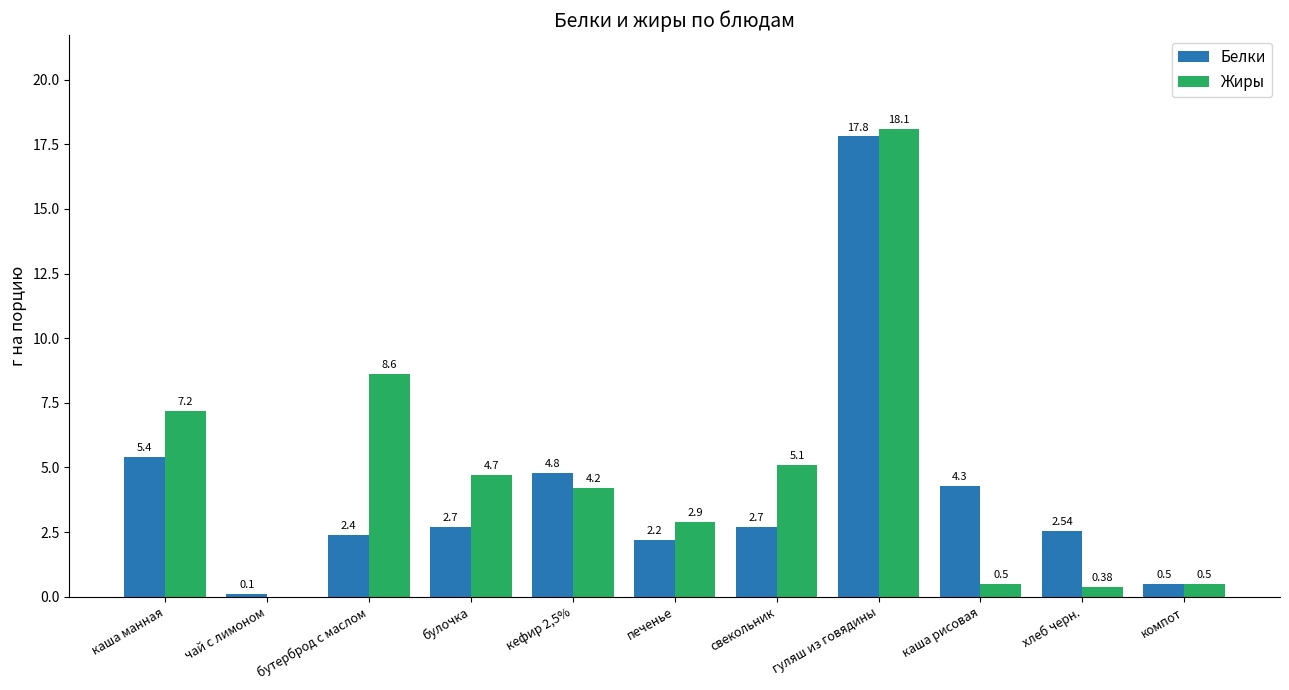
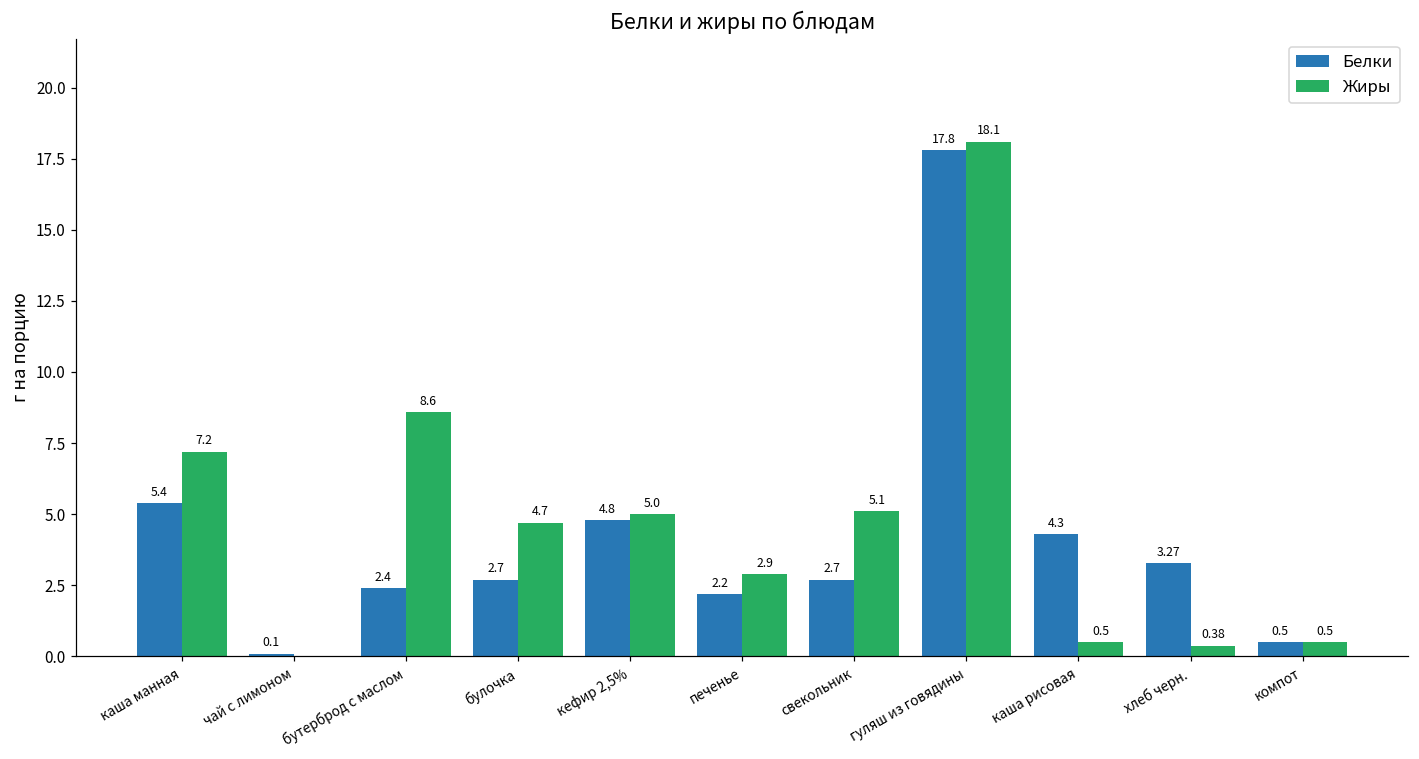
  {
    "Белки": {
      "каша манная": 5.4,
      "чай с лимоном": 0.1,
      "бутерброд с маслом": 2.4,
      "булочка": 2.7,
      "кефир 2,5%": 4.8,
      "печенье": 2.2,
      "свекольник": 2.7,
      "гуляш из говядины": 17.8,
      "каша рисовая": 4.3,
-     "хлеб черн.": 2.54,
+     "хлеб черн.": 3.27,
      "компот": 0.5
    },
    "Жиры": {
      "каша манная": 7.2,
      "бутерброд с маслом": 8.6,
      "булочка": 4.7,
-     "кефир 2,5%": 4.2,
+     "кефир 2,5%": 5.0,
      "печенье": 2.9,
      "свекольник": 5.1,
      "гуляш из говядины": 18.1,
      "каша рисовая": 0.5,
      "хлеб черн.": 0.38,
      "компот": 0.5
    }
  }
